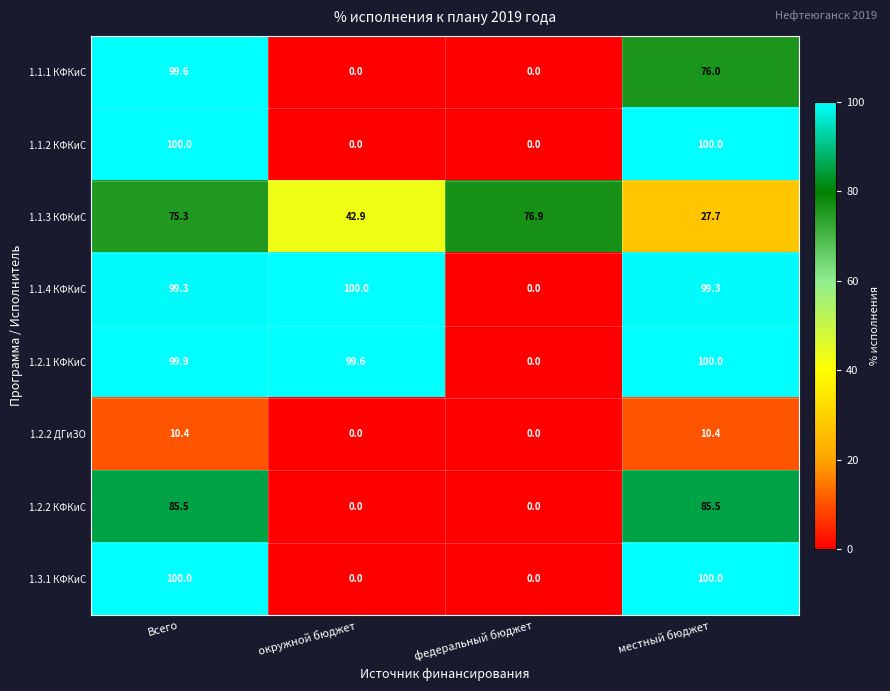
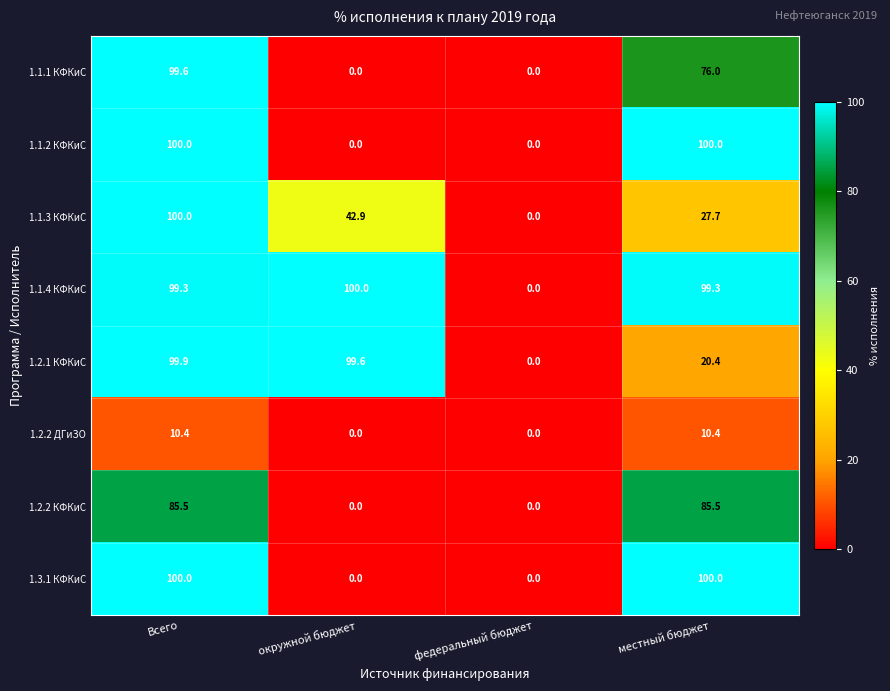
  {
    "1.1.1 КФКиС": {
      "Всего": 99.6,
      "окружной бюджет": 0.0,
      "федеральный бюджет": 0.0,
      "местный бюджет": 76.0
    },
    "1.1.2 КФКиС": {
      "Всего": 100.0,
      "окружной бюджет": 0.0,
      "федеральный бюджет": 0.0,
      "местный бюджет": 100.0
    },
    "1.1.3 КФКиС": {
-     "Всего": 75.3,
+     "Всего": 100.0,
      "окружной бюджет": 42.9,
-     "федеральный бюджет": 76.9,
+     "федеральный бюджет": 0.0,
      "местный бюджет": 27.7
    },
    "1.1.4 КФКиС": {
      "Всего": 99.3,
      "окружной бюджет": 100.0,
      "федеральный бюджет": 0.0,
      "местный бюджет": 99.3
    },
    "1.2.1 КФКиС": {
      "Всего": 99.9,
      "окружной бюджет": 99.6,
      "федеральный бюджет": 0.0,
-     "местный бюджет": 100.0
+     "местный бюджет": 20.4
    },
    "1.2.2 ДГиЗО": {
      "Всего": 10.4,
      "окружной бюджет": 0.0,
      "федеральный бюджет": 0.0,
      "местный бюджет": 10.4
    },
    "1.2.2 КФКиС": {
      "Всего": 85.5,
      "окружной бюджет": 0.0,
      "федеральный бюджет": 0.0,
      "местный бюджет": 85.5
    },
    "1.3.1 КФКиС": {
      "Всего": 100.0,
      "окружной бюджет": 0.0,
      "федеральный бюджет": 0.0,
      "местный бюджет": 100.0
    }
  }
